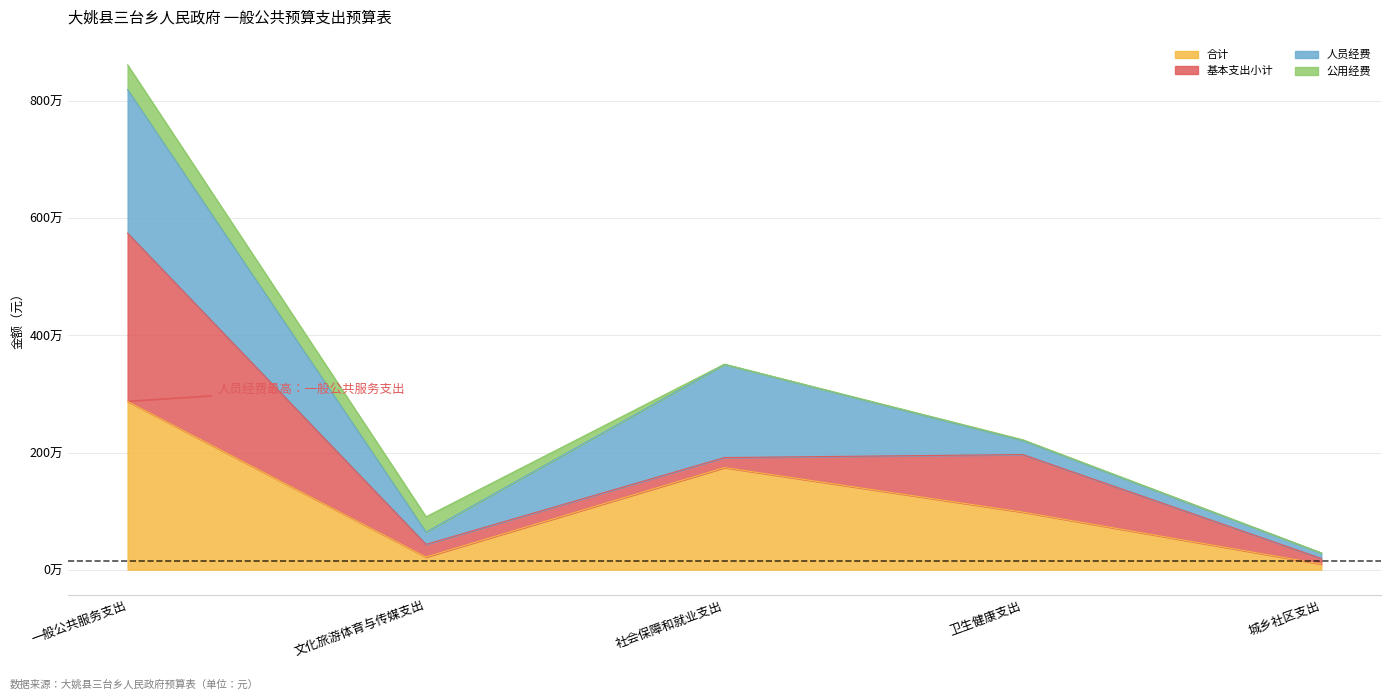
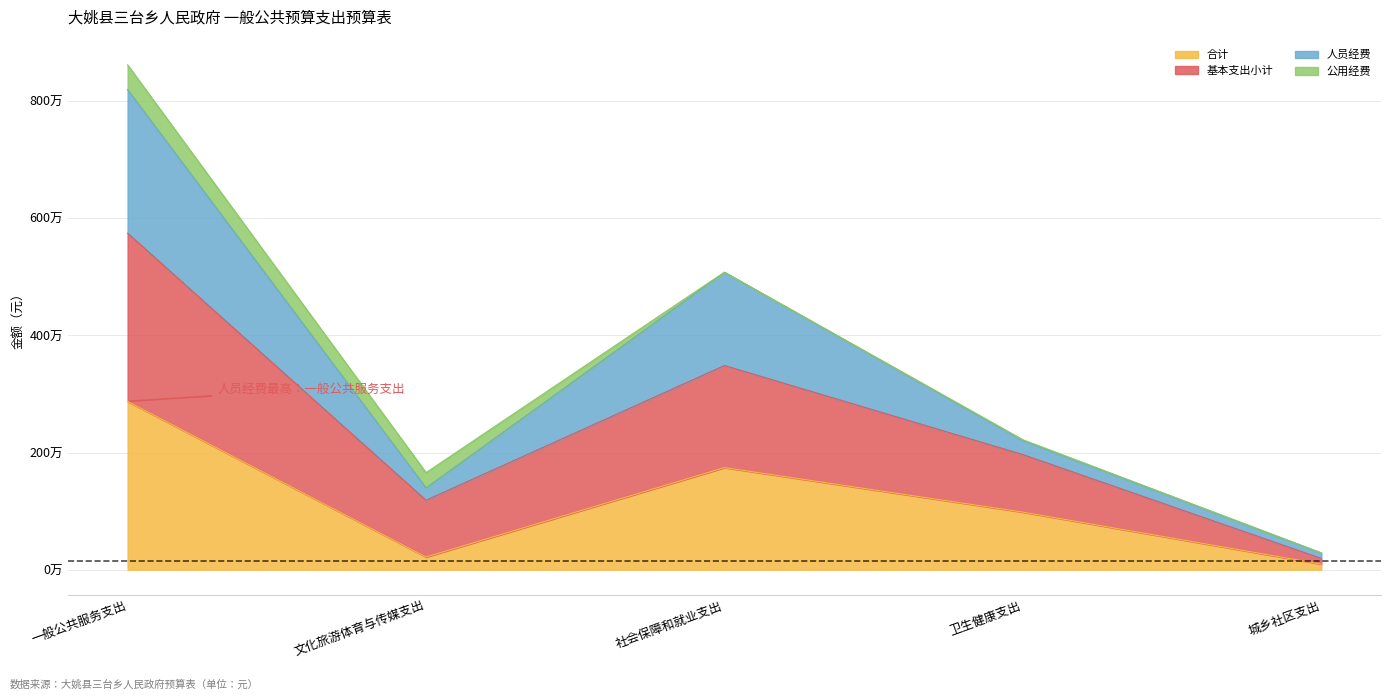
  {
    "合计": {
      "一般公共服务支出": "290万",
      "文化旅游体育与传媒支出": "20万",
      "社会保障和就业支出": "170万",
      "卫生健康支出": "100万",
      "城乡社区支出": "10万"
    },
    "基本支出小计": {
      "一般公共服务支出": "290万",
-     "文化旅游体育与传媒支出": "20万",
-     "社会保障和就业支出": "20万",
+     "文化旅游体育与传媒支出": "100万",
+     "社会保障和就业支出": "170万",
      "卫生健康支出": "100万",
      "城乡社区支出": "10万"
    },
    "人员经费": {
      "一般公共服务支出": "250万",
      "文化旅游体育与传媒支出": "20万"
    },
    "公用经费": {
      "一般公共服务支出": "40万",
      "文化旅游体育与传媒支出": "30万"
    }
  }
